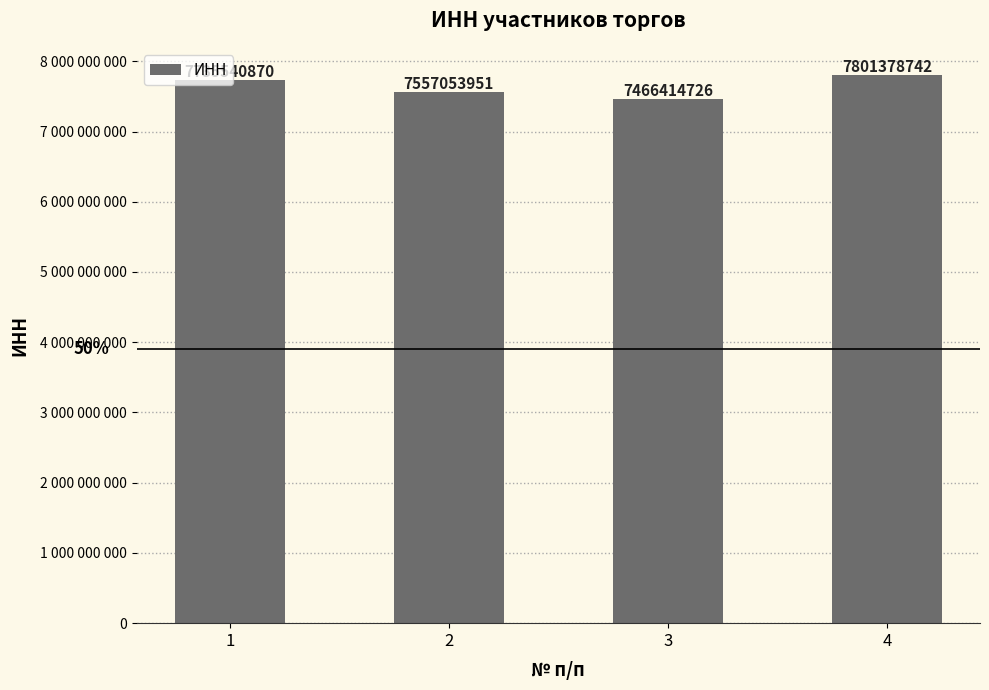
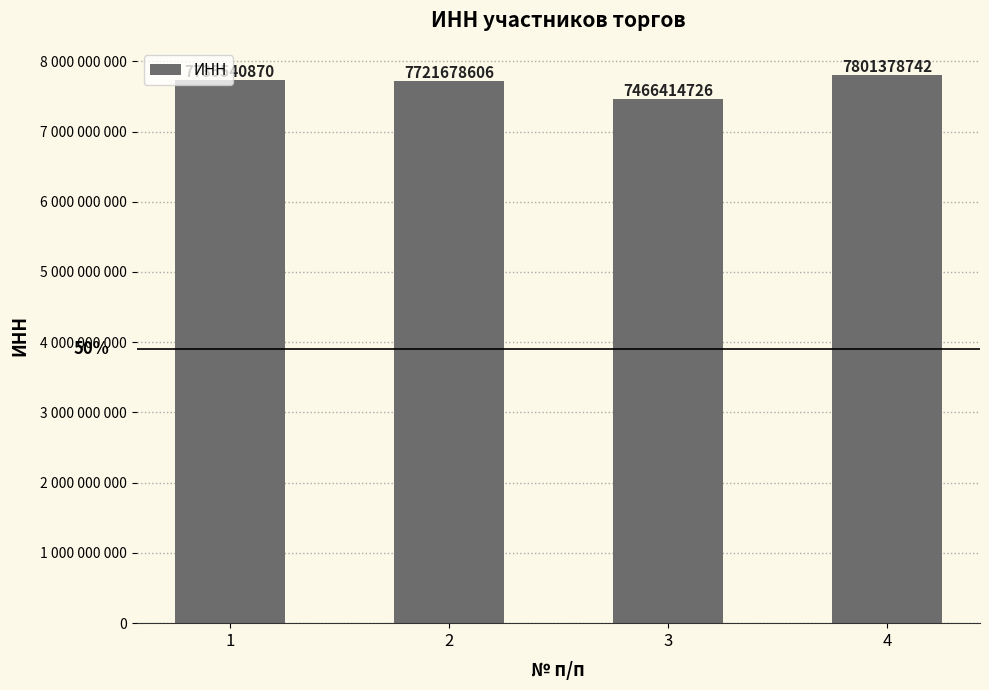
  {
-   "2": 7557053951,
+   "2": 7721678606,
    "3": 7466414726,
    "4": 7801378742
  }
